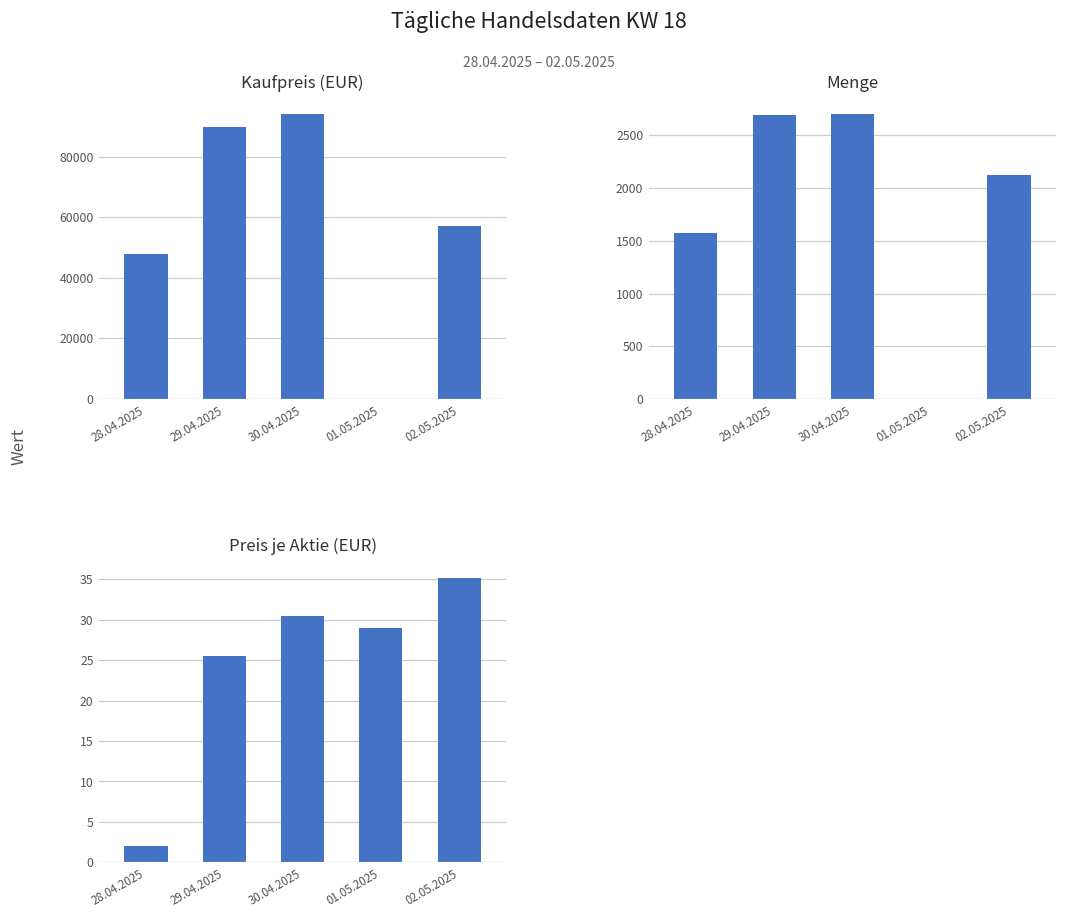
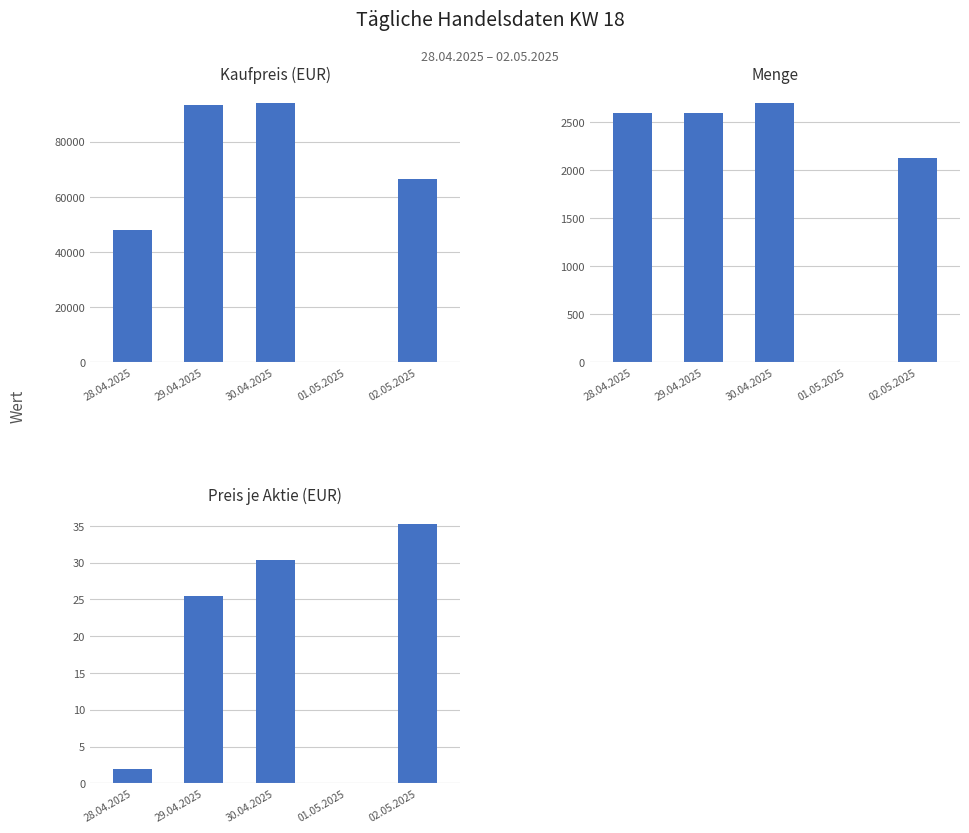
  {
    "Kaufpreis (EUR)": {
      "28.04.2025": 48000,
-     "29.04.2025": 90000,
+     "29.04.2025": 93000,
      "30.04.2025": 94000,
      "01.05.2025": 0,
-     "02.05.2025": 57000
+     "02.05.2025": 66000
    },
    "Menge": {
-     "28.04.2025": 1600,
-     "29.04.2025": 2700,
+     "28.04.2025": 2600,
+     "29.04.2025": 2600,
      "30.04.2025": 2700,
      "01.05.2025": 0,
      "02.05.2025": 2100
    },
    "Preis je Aktie (EUR)": {
      "28.04.2025": 2,
      "29.04.2025": 26,
      "30.04.2025": 30,
-     "01.05.2025": 29,
+     "01.05.2025": 0,
      "02.05.2025": 35
    }
  }
